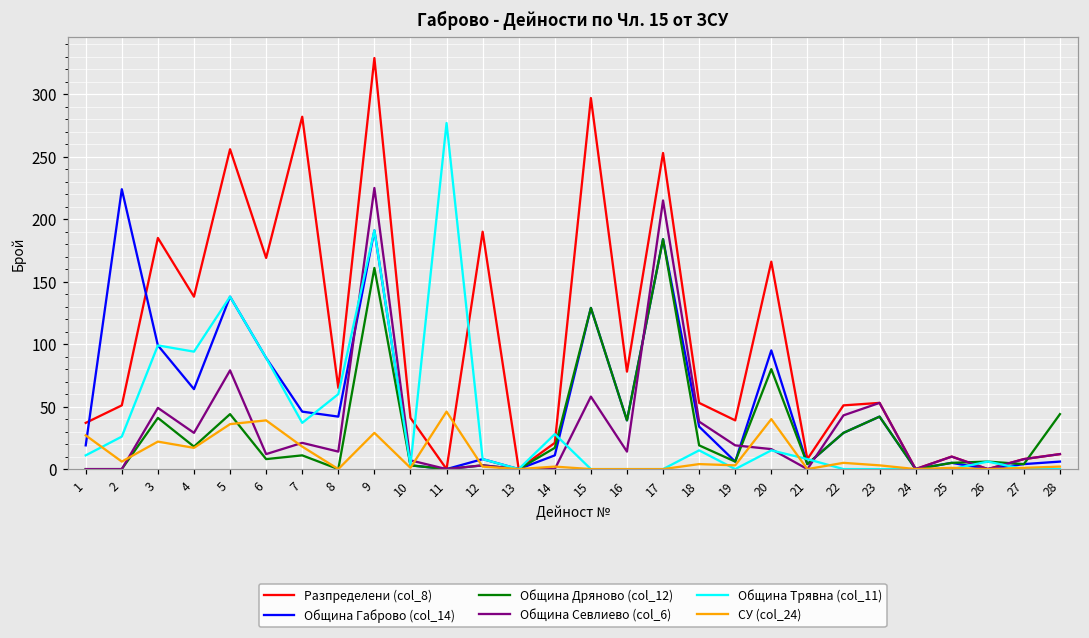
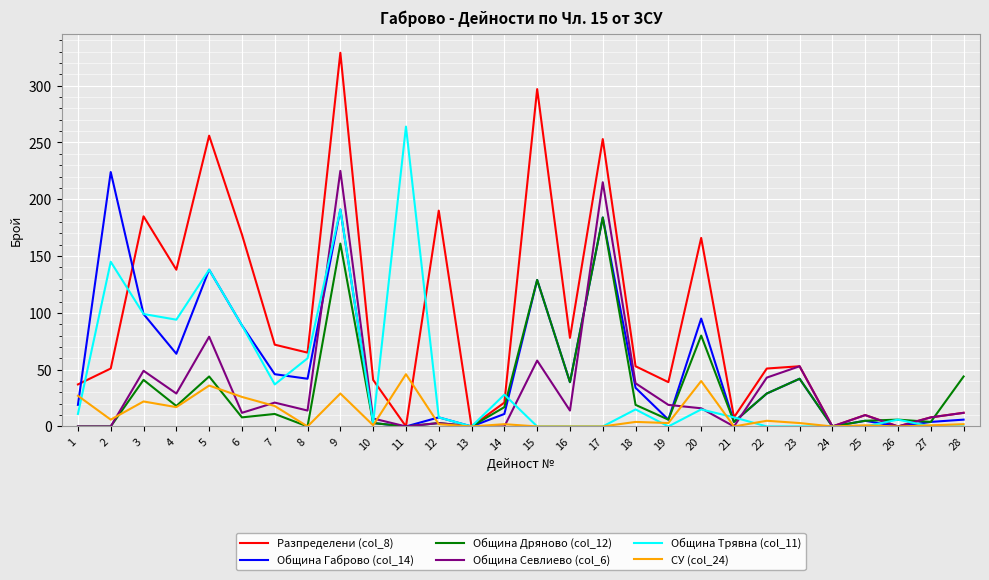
  {
    "Разпределени (col_8)": {
      "1": 37,
      "2": 51,
      "3": 185,
      "4": 138,
      "5": 256,
      "6": 169,
-     "7": 282,
+     "7": 72,
      "8": 65,
      "9": 329,
      "10": 41,
      "12": 190,
      "14": 21,
      "15": 297,
      "16": 78,
      "17": 253,
      "18": 53,
      "19": 39,
      "20": 166,
      "22": 51
    },
    "Община Габрово (col_14)": {
      "1": 19,
      "2": 224,
      "4": 64,
      "7": 46,
      "8": 42,
      "14": 11,
      "18": 34,
      "20": 95,
      "28": 6
    },
    "Община Дряново (col_12)": {
      "3": 41,
      "5": 44,
      "6": 8,
      "7": 11,
      "9": 161,
      "14": 17,
      "18": 19,
      "20": 80,
      "28": 44
    },
    "Община Севлиево (col_6)": {
      "3": 49,
      "4": 29,
      "5": 79,
      "6": 12,
      "7": 21,
      "8": 14,
      "9": 225,
      "10": 7,
      "15": 58,
      "16": 14,
      "17": 215,
      "18": 38,
      "19": 19,
      "22": 43
    },
    "Община Трявна (col_11)": {
      "1": 11,
-     "2": 26,
+     "2": 145,
      "4": 94,
      "7": 37,
      "8": 60,
-     "11": 277,
+     "11": 264,
      "14": 28,
      "18": 15,
      "19": 0,
      "22": 0,
      "23": 0
    },
    "СУ (col_24)": {
      "1": 27,
      "2": 6,
      "3": 22,
      "5": 36,
-     "6": 39,
+     "6": 26,
      "7": 18,
      "9": 29,
      "11": 46,
      "18": 4,
      "19": 3,
      "20": 40,
      "22": 5,
      "23": 3
    }
  }
